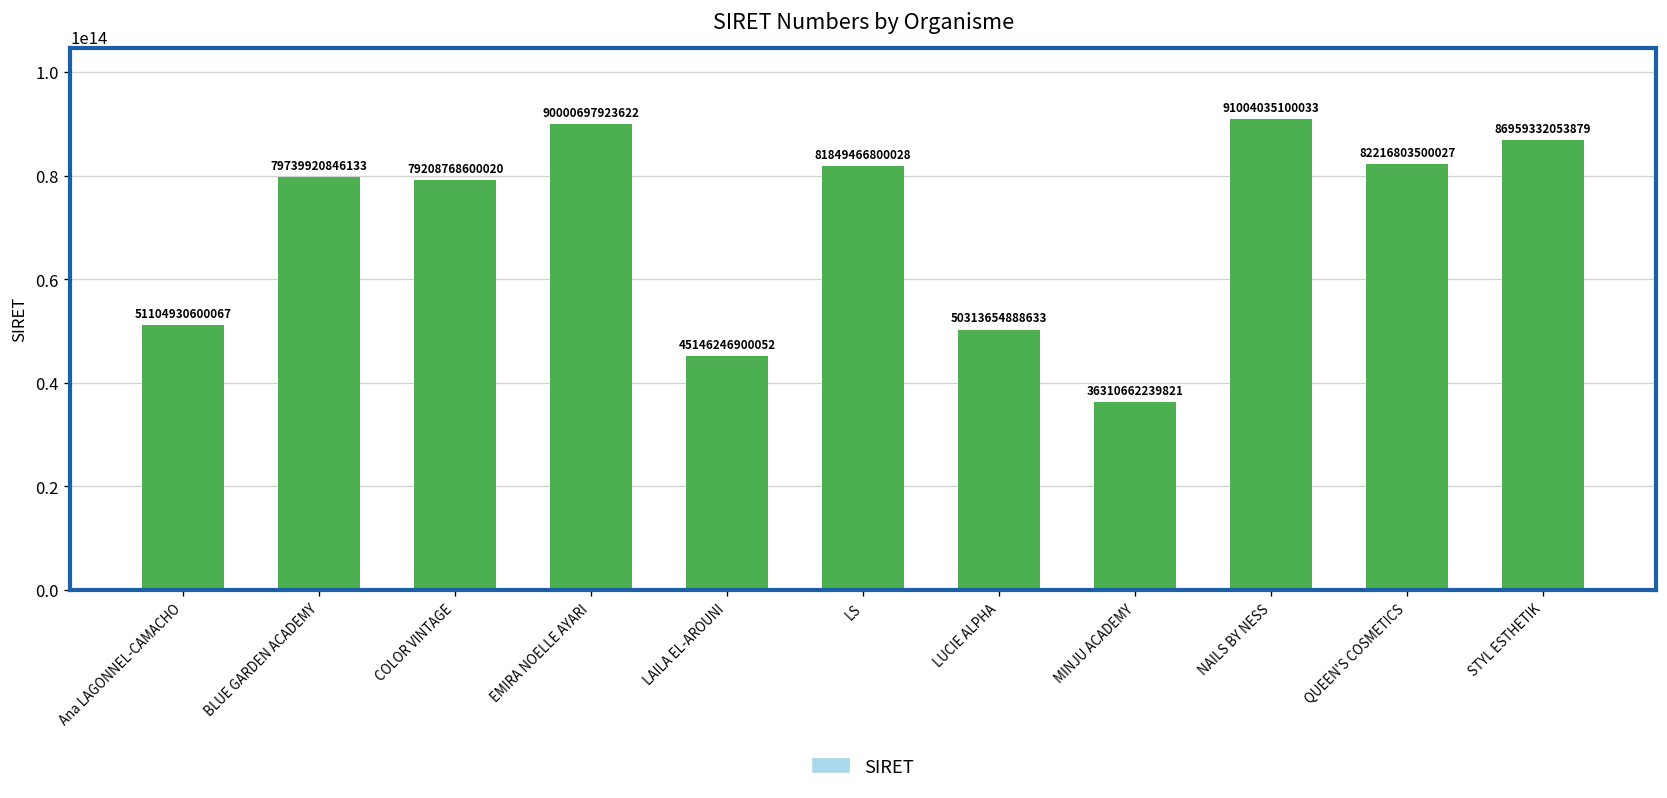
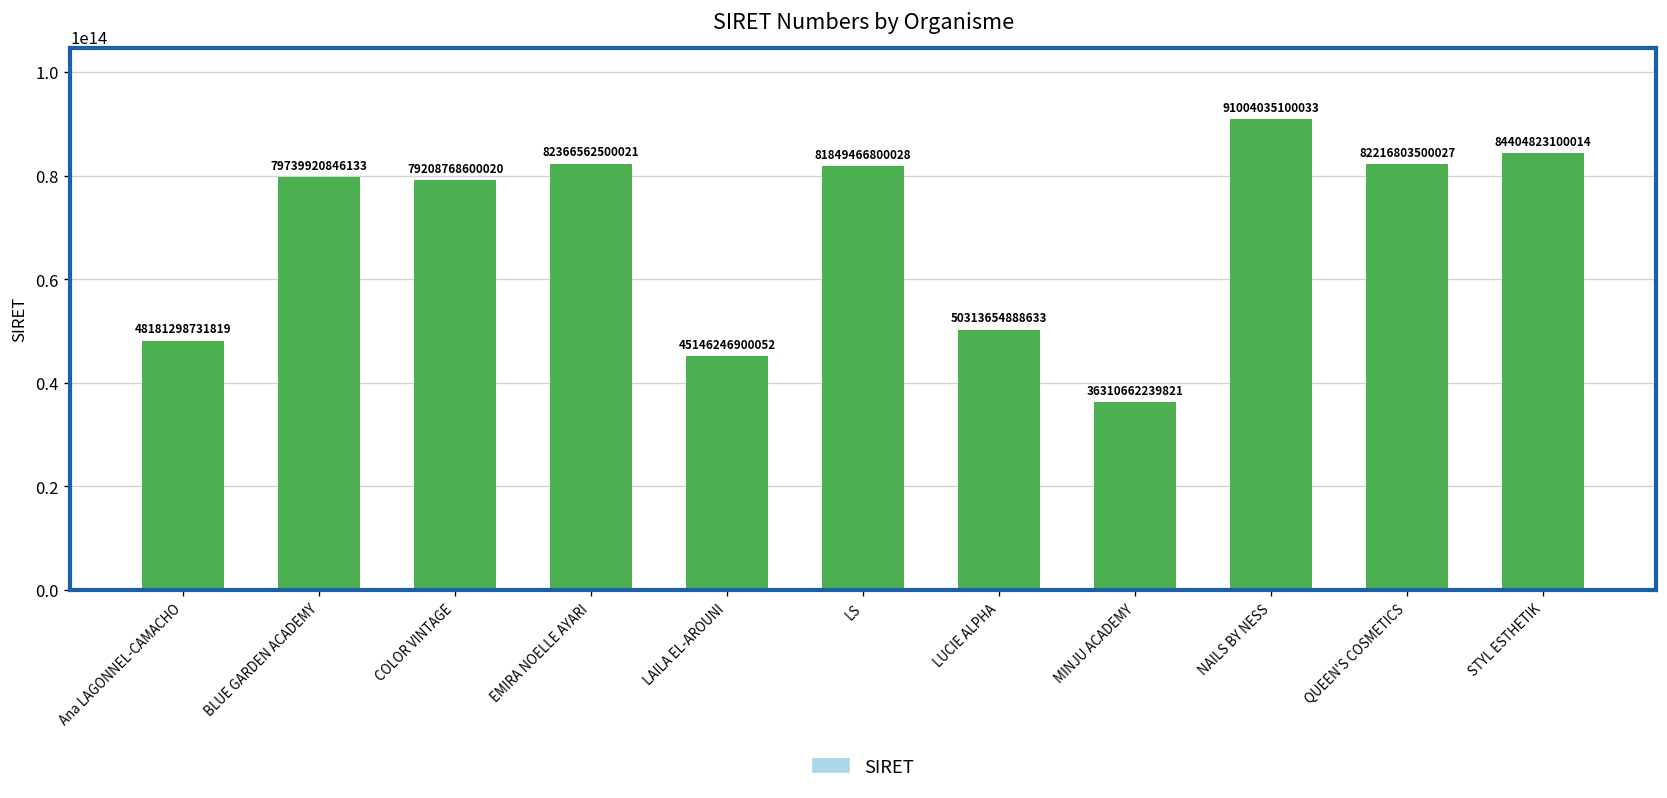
  {
-   "Ana LAGONNEL-CAMACHO": 51104930600067,
+   "Ana LAGONNEL-CAMACHO": 48181298731819,
    "BLUE GARDEN ACADEMY": 79739920846133,
    "COLOR VINTAGE": 79208768600020,
-   "EMIRA NOELLE AYARI": 90000697923622,
+   "EMIRA NOELLE AYARI": 82366562500021,
    "LAILA EL-AROUNI": 45146246900052,
    "LS": 81849466800028,
    "LUCIE ALPHA": 50313654888633,
    "MINJU ACADEMY": 36310662239821,
    "NAILS BY NESS": 91004035100033,
    "QUEEN'S COSMETICS": 82216803500027,
-   "STYL ESTHETIK": 86959332053879
+   "STYL ESTHETIK": 84404823100014
  }
